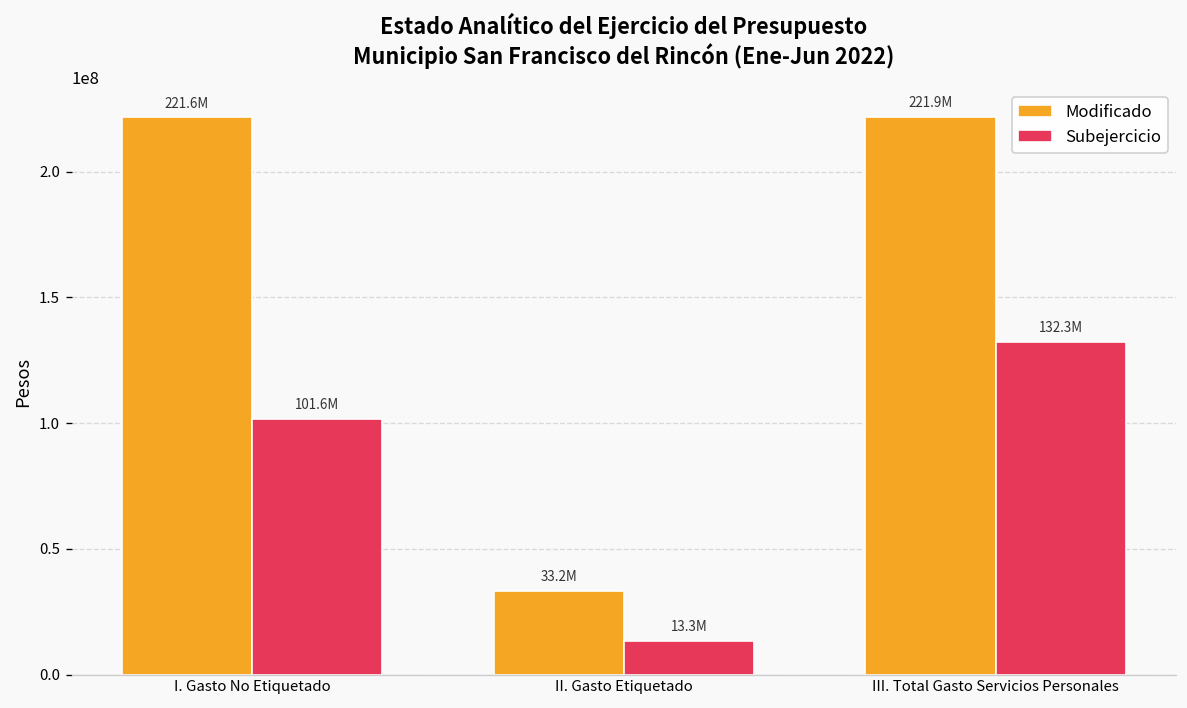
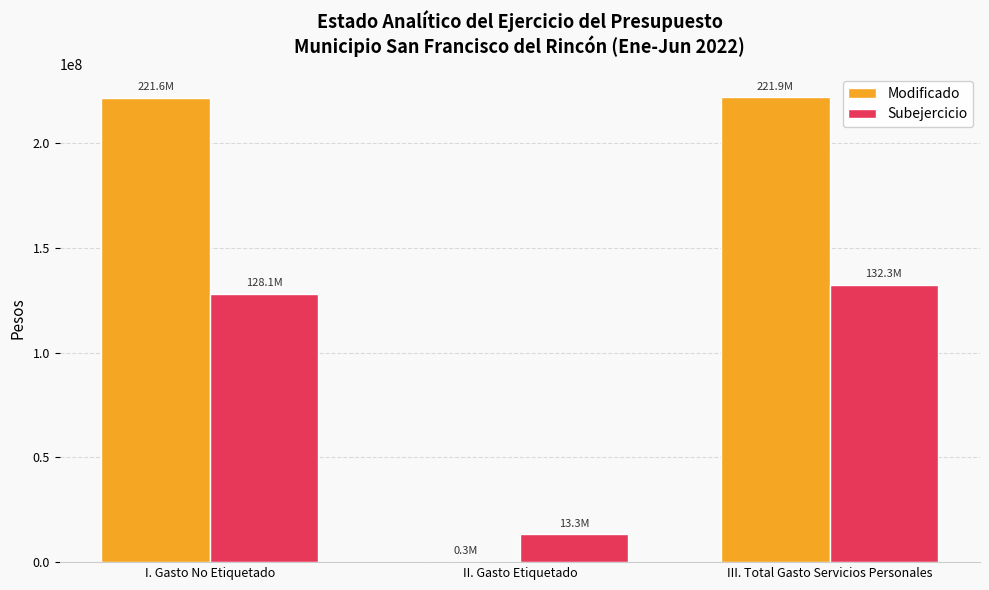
  {
    "Modificado": {
      "I. Gasto No Etiquetado": "221.6M",
-     "II. Gasto Etiquetado": "33.2M",
+     "II. Gasto Etiquetado": "0.3M",
      "III. Total Gasto Servicios Personales": "221.9M"
    },
    "Subejercicio": {
-     "I. Gasto No Etiquetado": "101.6M",
+     "I. Gasto No Etiquetado": "128.1M",
      "II. Gasto Etiquetado": "13.3M",
      "III. Total Gasto Servicios Personales": "132.3M"
    }
  }
